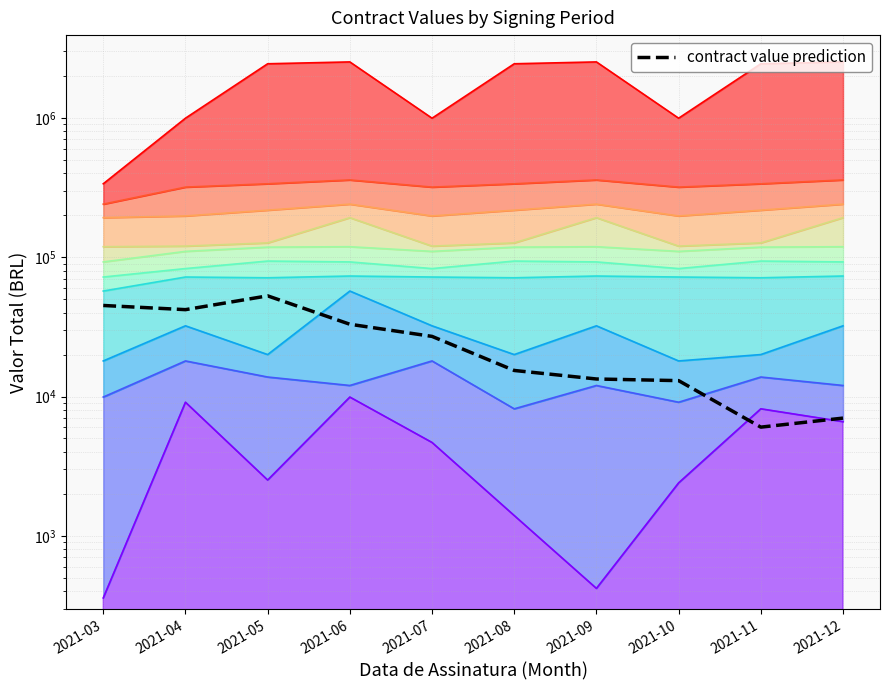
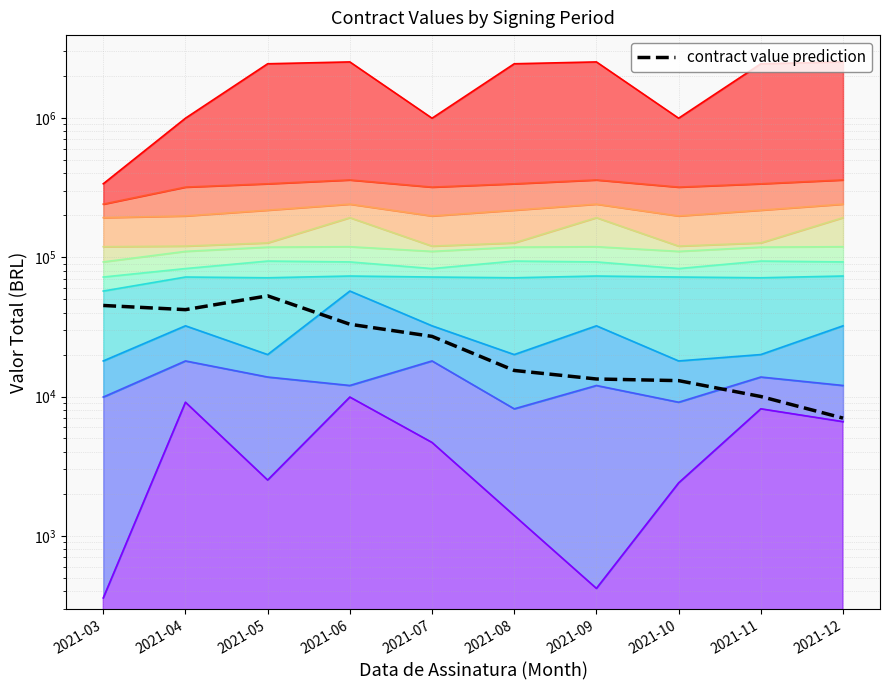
  {
    "contract value prediction": {
      "2021-03": 45000,
      "2021-04": 42000,
      "2021-05": 53000,
      "2021-06": 33000,
      "2021-07": 27000,
      "2021-08": 15000,
      "2021-09": 13000,
      "2021-10": 13000,
-     "2021-11": 6000,
+     "2021-11": 10000,
      "2021-12": 7000
    }
  }
